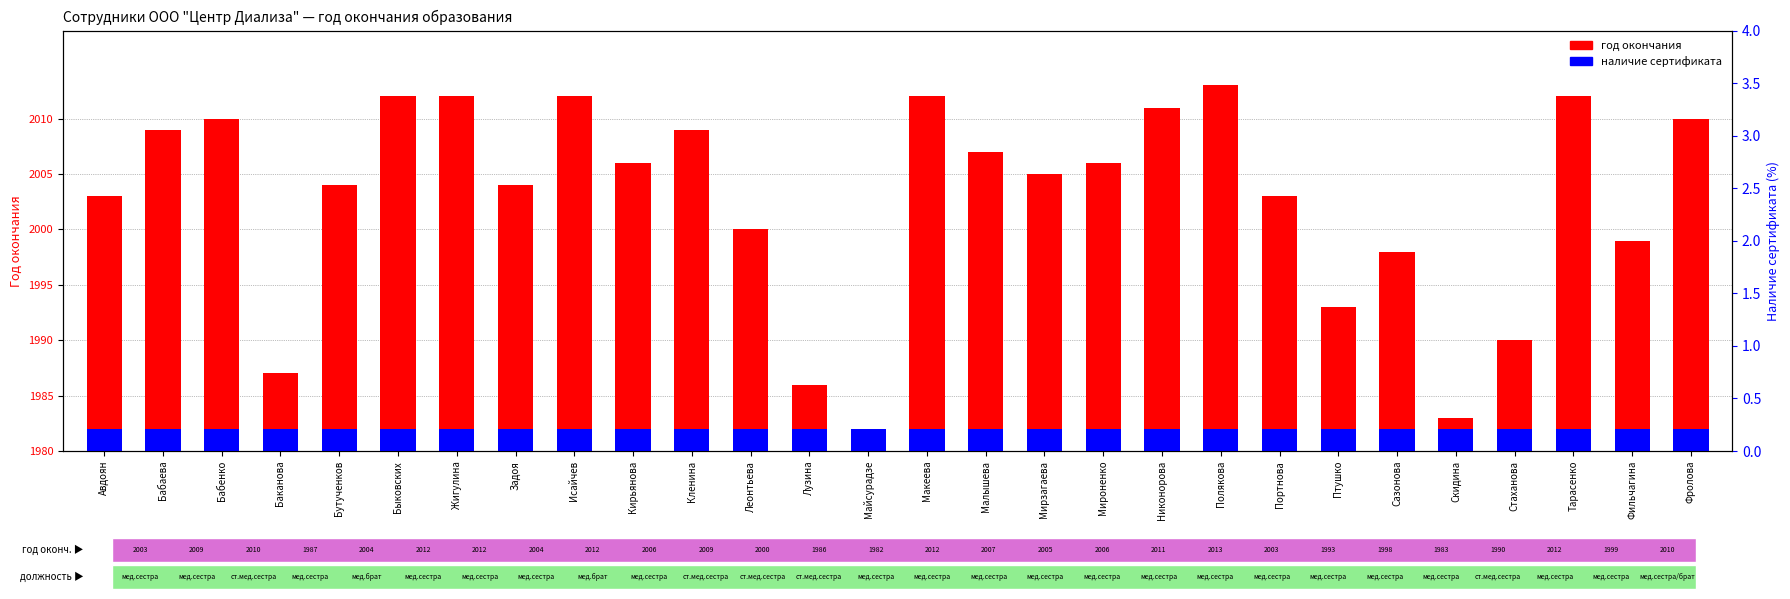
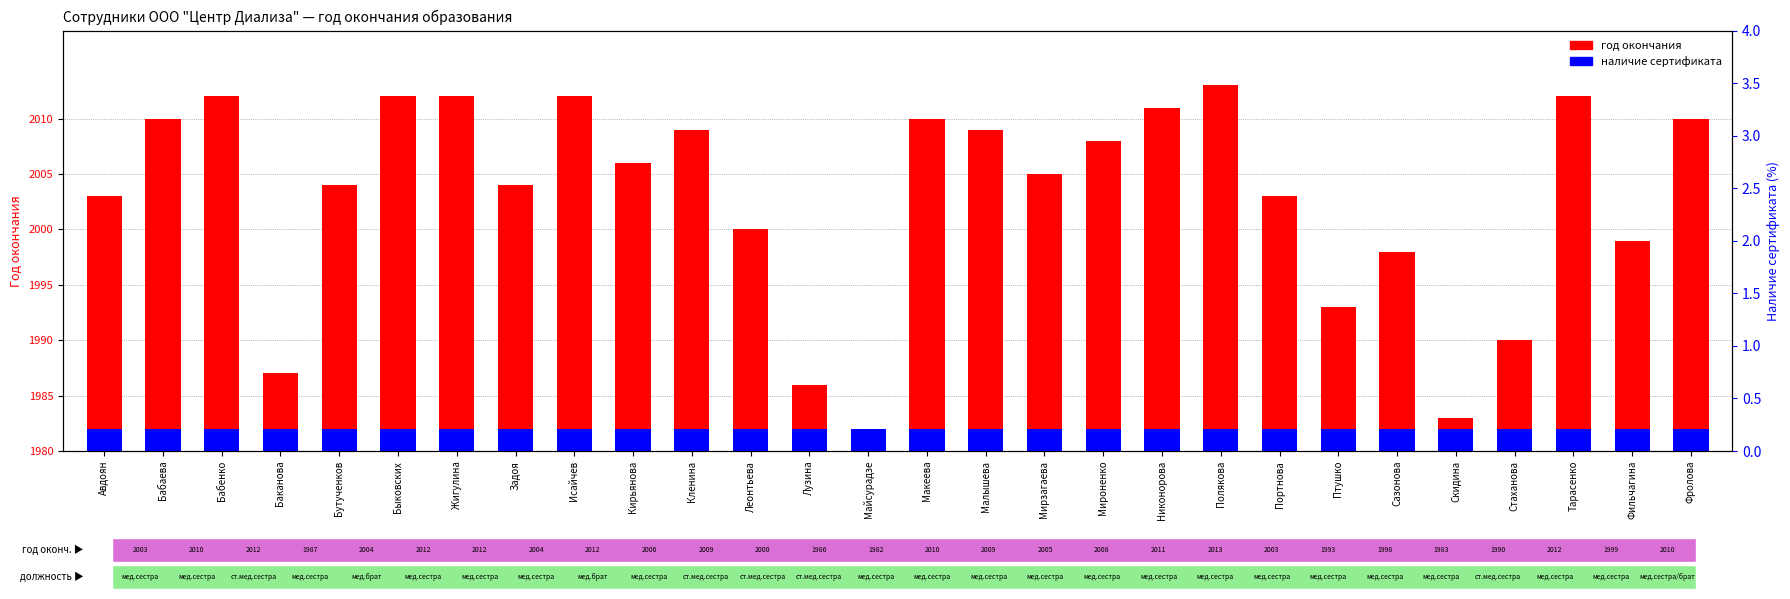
  {
    "год окончания": {
-     "Бабаева": 2009,
-     "Бабенко": 2010,
-     "Макеева": 2012,
-     "Малышева": 2007,
-     "Мироненко": 2006
+     "Бабаева": 2010,
+     "Бабенко": 2012,
+     "Макеева": 2010,
+     "Малышева": 2009,
+     "Мироненко": 2008
    }
  }
